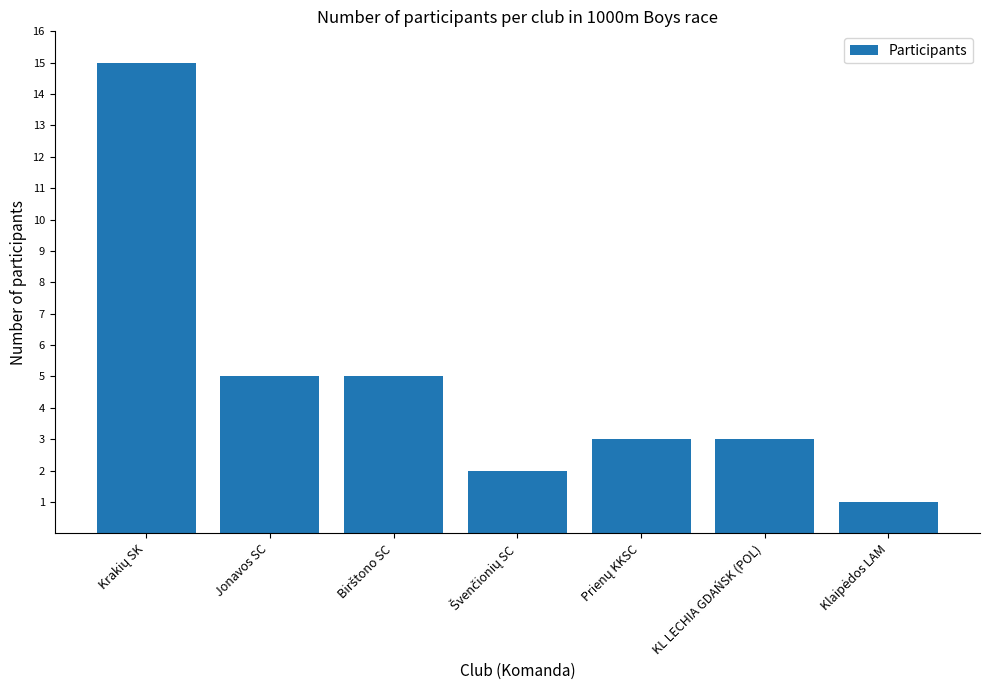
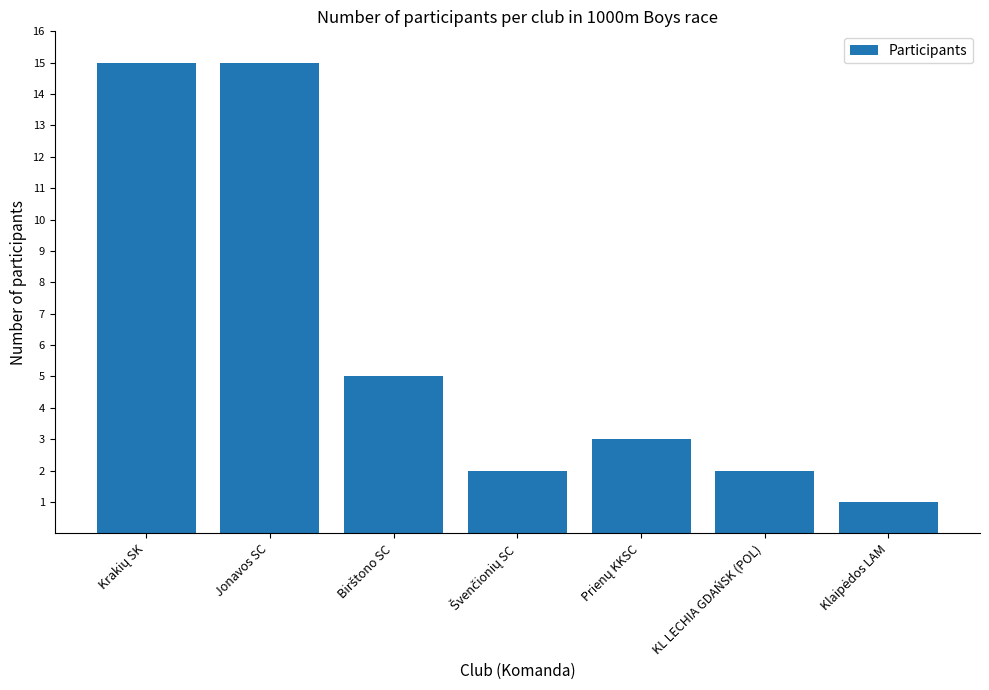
  {
    "Krakių SK": 15,
-   "Jonavos SC": 5,
+   "Jonavos SC": 15,
    "Birštono SC": 5,
    "Švenčionių SC": 2,
    "Prienų KKSC": 3,
-   "KL LECHIA GDAŃSK (POL)": 3,
+   "KL LECHIA GDAŃSK (POL)": 2,
    "Klaipėdos LAM": 1
  }
